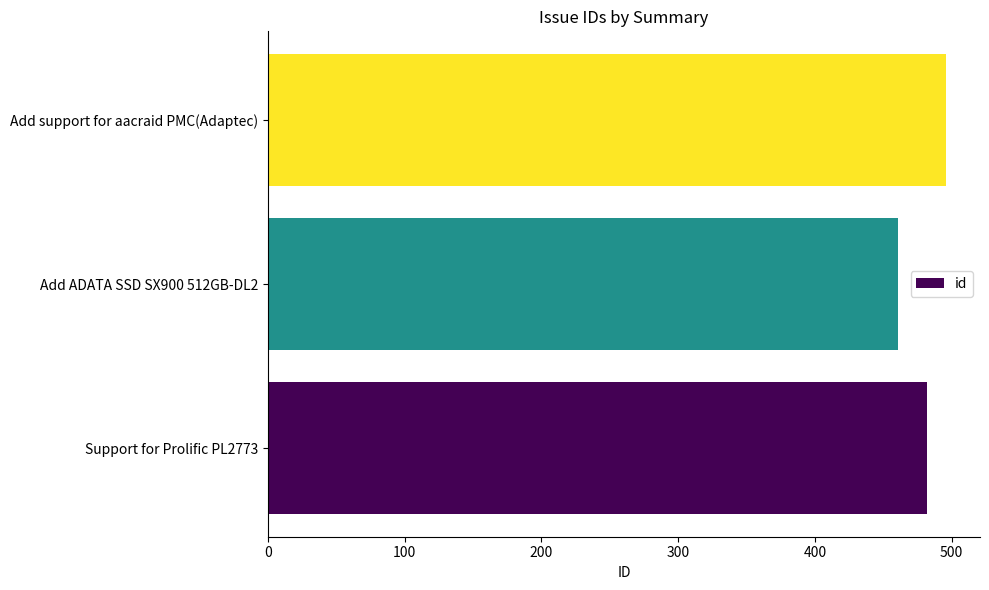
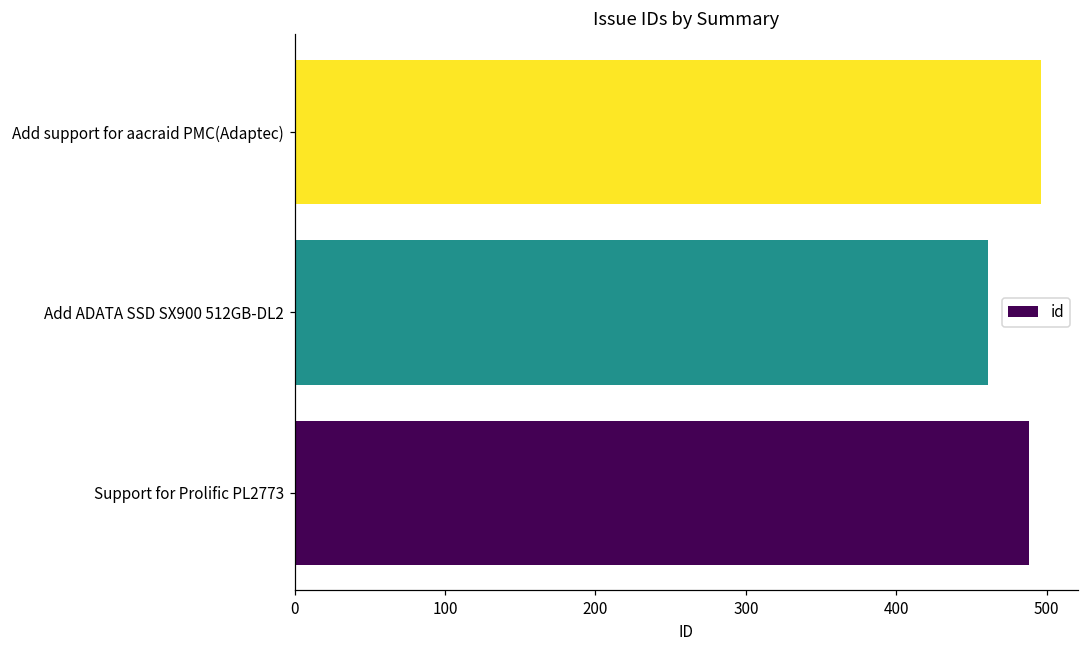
  {
    "Add support for aacraid PMC(Adaptec)": 496,
    "Add ADATA SSD SX900 512GB-DL2": 461,
-   "Support for Prolific PL2773": 482
+   "Support for Prolific PL2773": 488
  }
